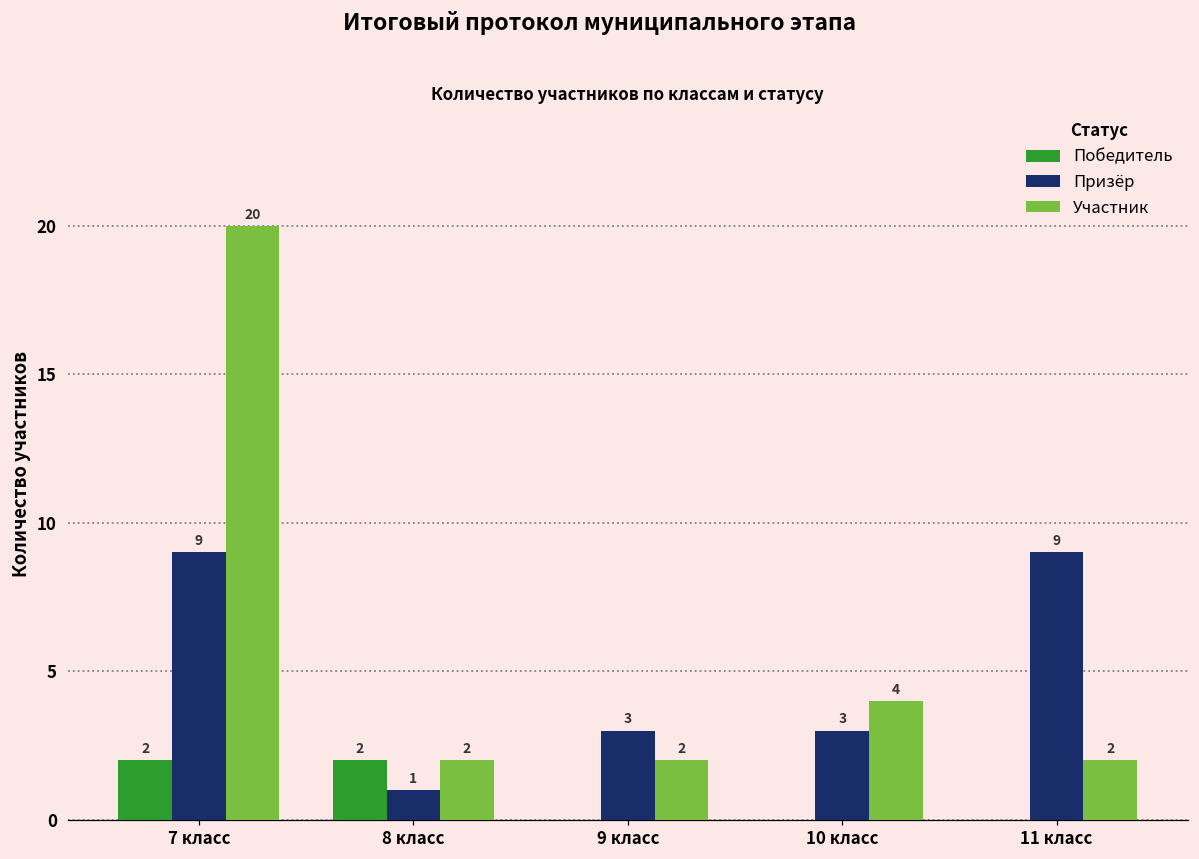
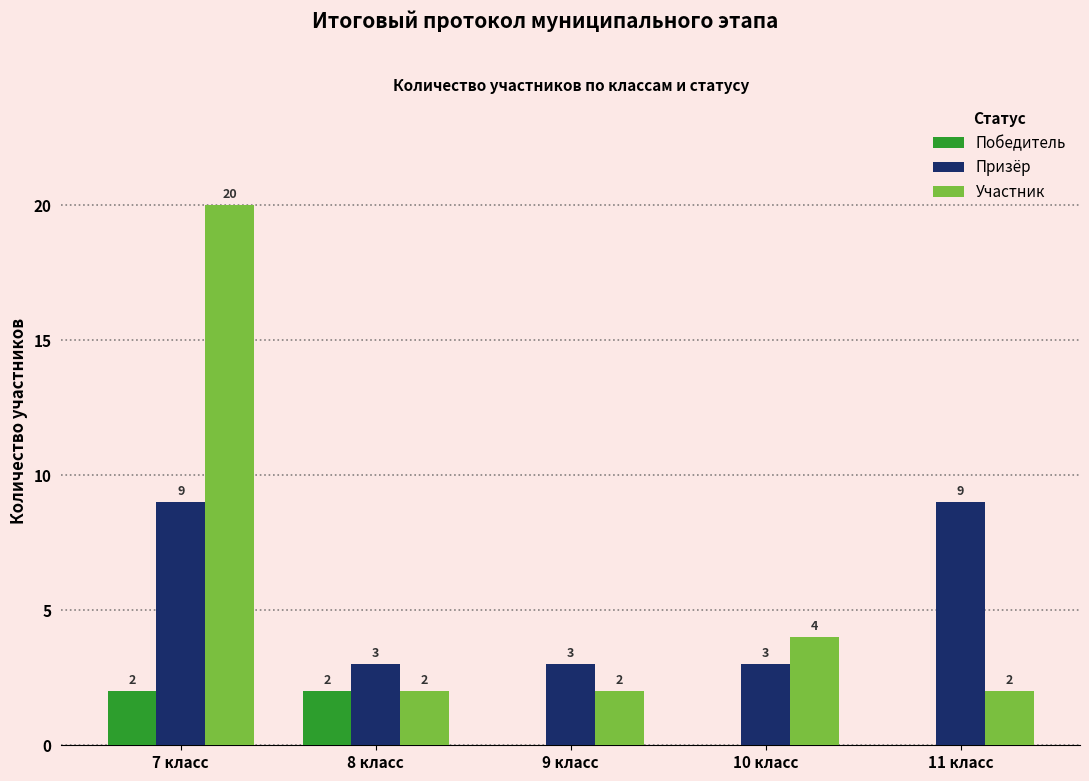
  {
    "Победитель": {
      "7 класс": 2,
      "8 класс": 2
    },
    "Призёр": {
      "7 класс": 9,
-     "8 класс": 1,
+     "8 класс": 3,
      "9 класс": 3,
      "10 класс": 3,
      "11 класс": 9
    },
    "Участник": {
      "7 класс": 20,
      "8 класс": 2,
      "9 класс": 2,
      "10 класс": 4,
      "11 класс": 2
    }
  }
